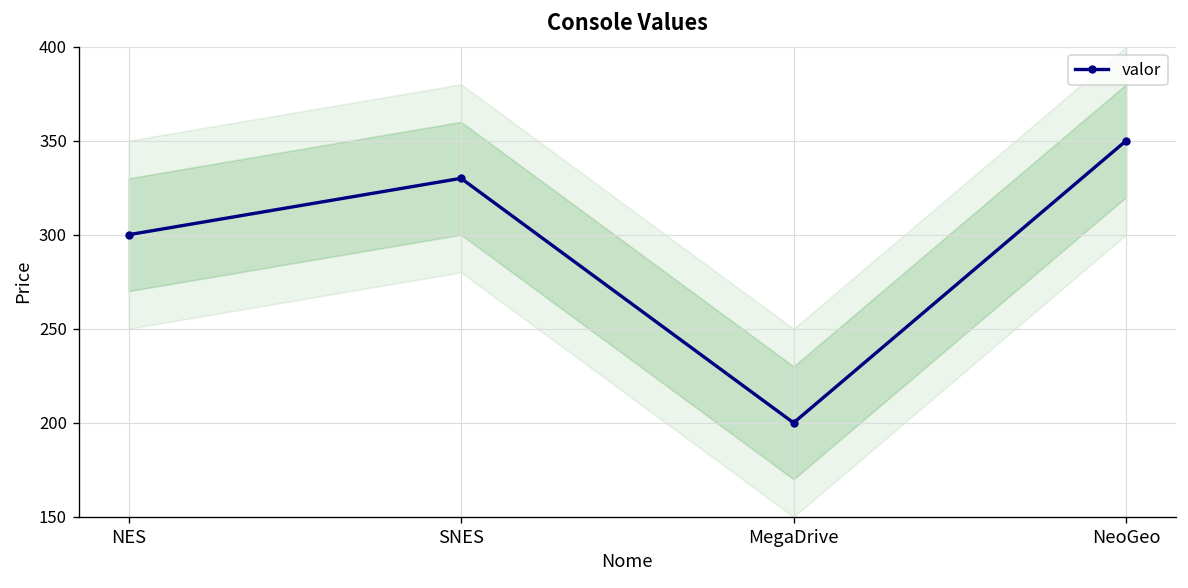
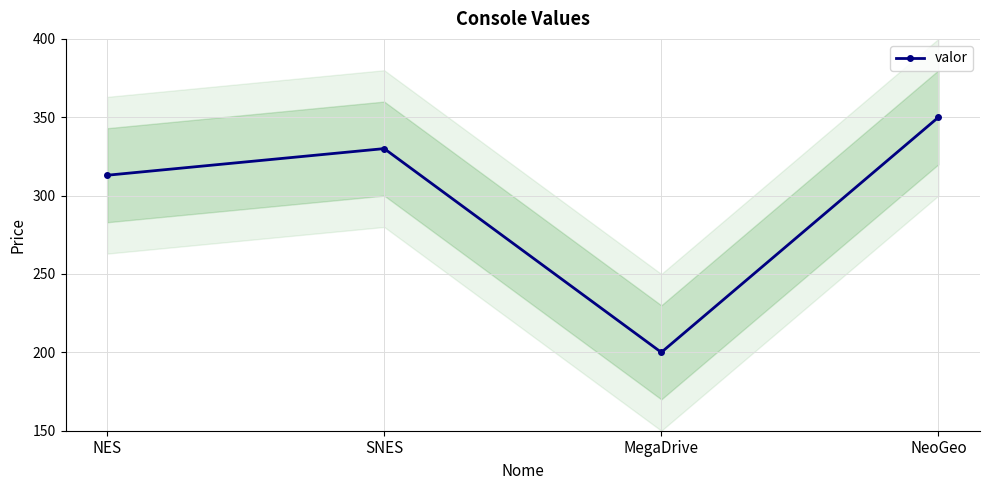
  {
    "valor": {
-     "NES": 300,
+     "NES": 313,
      "SNES": 330,
      "MegaDrive": 200,
      "NeoGeo": 350
    }
  }
